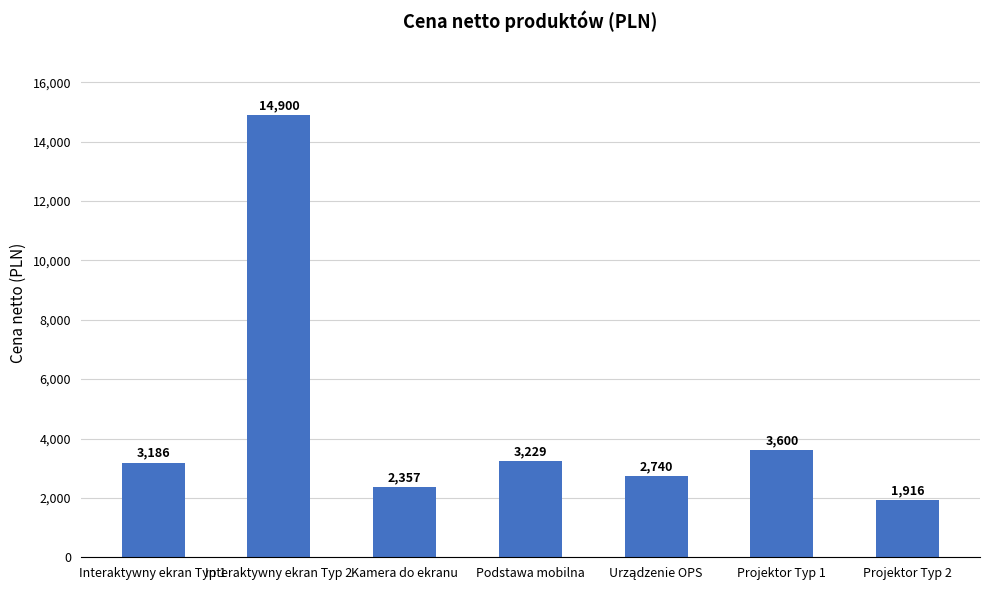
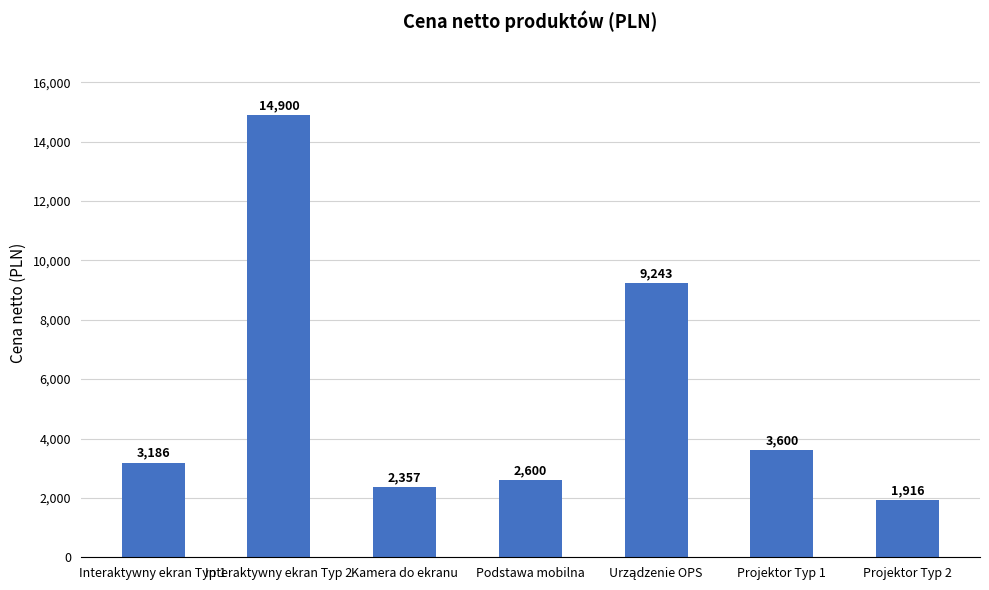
  {
    "Interaktywny ekran Typ 1": "3,186",
    "Interaktywny ekran Typ 2": "14,900",
    "Kamera do ekranu": "2,357",
-   "Podstawa mobilna": "3,229",
-   "Urządzenie OPS": "2,740",
+   "Podstawa mobilna": "2,600",
+   "Urządzenie OPS": "9,243",
    "Projektor Typ 1": "3,600",
    "Projektor Typ 2": "1,916"
  }
